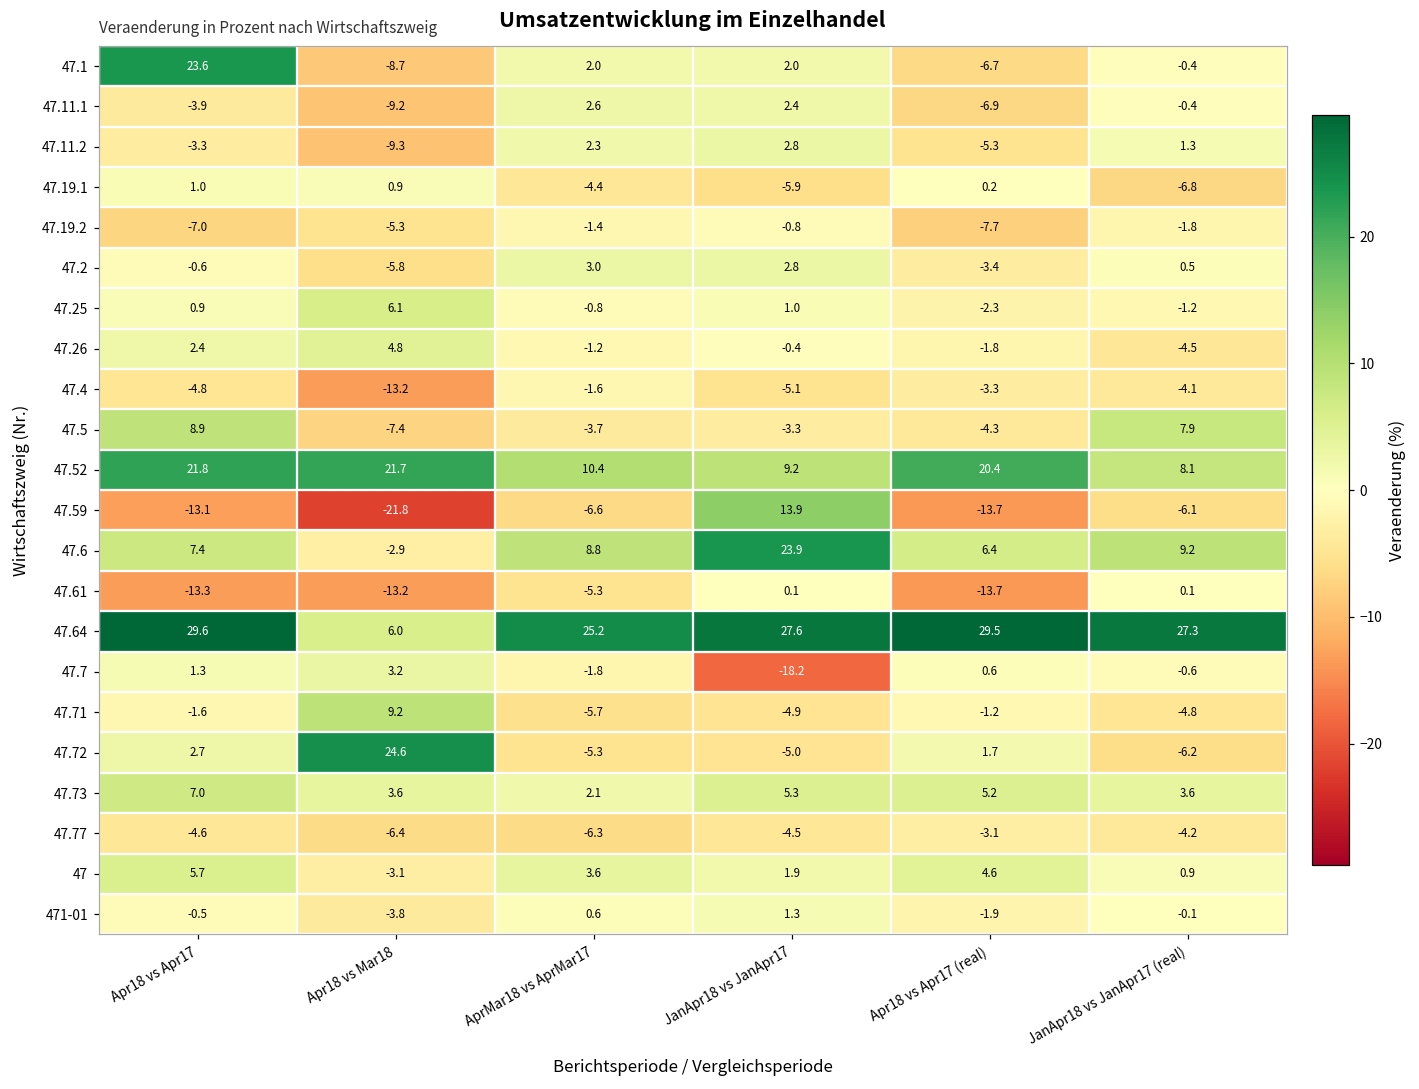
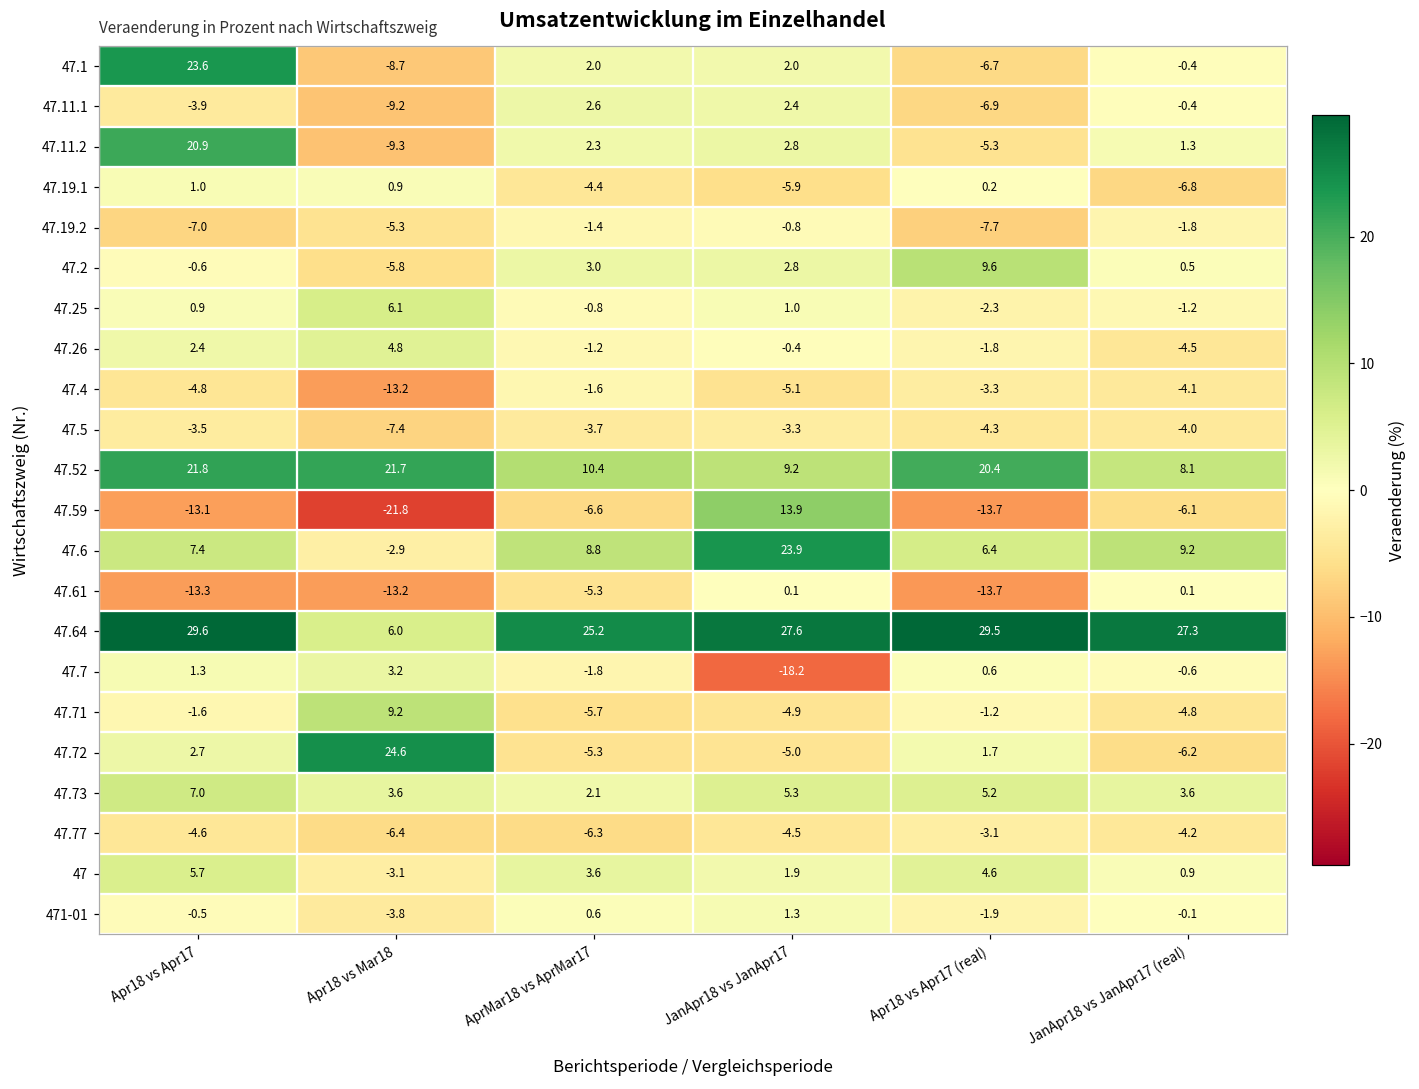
  {
    "47.1": {
      "Apr18 vs Apr17": 23.6,
      "Apr18 vs Mar18": -8.7,
      "AprMar18 vs AprMar17": 2.0,
      "JanApr18 vs JanApr17": 2.0,
      "Apr18 vs Apr17 (real)": -6.7,
      "JanApr18 vs JanApr17 (real)": -0.4
    },
    "47.11.1": {
      "Apr18 vs Apr17": -3.9,
      "Apr18 vs Mar18": -9.2,
      "AprMar18 vs AprMar17": 2.6,
      "JanApr18 vs JanApr17": 2.4,
      "Apr18 vs Apr17 (real)": -6.9,
      "JanApr18 vs JanApr17 (real)": -0.4
    },
    "47.11.2": {
-     "Apr18 vs Apr17": -3.3,
+     "Apr18 vs Apr17": 20.9,
      "Apr18 vs Mar18": -9.3,
      "AprMar18 vs AprMar17": 2.3,
      "JanApr18 vs JanApr17": 2.8,
      "Apr18 vs Apr17 (real)": -5.3,
      "JanApr18 vs JanApr17 (real)": 1.3
    },
    "47.19.1": {
      "Apr18 vs Apr17": 1.0,
      "Apr18 vs Mar18": 0.9,
      "AprMar18 vs AprMar17": -4.4,
      "JanApr18 vs JanApr17": -5.9,
      "Apr18 vs Apr17 (real)": 0.2,
      "JanApr18 vs JanApr17 (real)": -6.8
    },
    "47.19.2": {
      "Apr18 vs Apr17": -7.0,
      "Apr18 vs Mar18": -5.3,
      "AprMar18 vs AprMar17": -1.4,
      "JanApr18 vs JanApr17": -0.8,
      "Apr18 vs Apr17 (real)": -7.7,
      "JanApr18 vs JanApr17 (real)": -1.8
    },
    "47.2": {
      "Apr18 vs Apr17": -0.6,
      "Apr18 vs Mar18": -5.8,
      "AprMar18 vs AprMar17": 3.0,
      "JanApr18 vs JanApr17": 2.8,
-     "Apr18 vs Apr17 (real)": -3.4,
+     "Apr18 vs Apr17 (real)": 9.6,
      "JanApr18 vs JanApr17 (real)": 0.5
    },
    "47.25": {
      "Apr18 vs Apr17": 0.9,
      "Apr18 vs Mar18": 6.1,
      "AprMar18 vs AprMar17": -0.8,
      "JanApr18 vs JanApr17": 1.0,
      "Apr18 vs Apr17 (real)": -2.3,
      "JanApr18 vs JanApr17 (real)": -1.2
    },
    "47.26": {
      "Apr18 vs Apr17": 2.4,
      "Apr18 vs Mar18": 4.8,
      "AprMar18 vs AprMar17": -1.2,
      "JanApr18 vs JanApr17": -0.4,
      "Apr18 vs Apr17 (real)": -1.8,
      "JanApr18 vs JanApr17 (real)": -4.5
    },
    "47.4": {
      "Apr18 vs Apr17": -4.8,
      "Apr18 vs Mar18": -13.2,
      "AprMar18 vs AprMar17": -1.6,
      "JanApr18 vs JanApr17": -5.1,
      "Apr18 vs Apr17 (real)": -3.3,
      "JanApr18 vs JanApr17 (real)": -4.1
    },
    "47.5": {
-     "Apr18 vs Apr17": 8.9,
+     "Apr18 vs Apr17": -3.5,
      "Apr18 vs Mar18": -7.4,
      "AprMar18 vs AprMar17": -3.7,
      "JanApr18 vs JanApr17": -3.3,
      "Apr18 vs Apr17 (real)": -4.3,
-     "JanApr18 vs JanApr17 (real)": 7.9
+     "JanApr18 vs JanApr17 (real)": -4.0
    },
    "47.52": {
      "Apr18 vs Apr17": 21.8,
      "Apr18 vs Mar18": 21.7,
      "AprMar18 vs AprMar17": 10.4,
      "JanApr18 vs JanApr17": 9.2,
      "Apr18 vs Apr17 (real)": 20.4,
      "JanApr18 vs JanApr17 (real)": 8.1
    },
    "47.59": {
      "Apr18 vs Apr17": -13.1,
      "Apr18 vs Mar18": -21.8,
      "AprMar18 vs AprMar17": -6.6,
      "JanApr18 vs JanApr17": 13.9,
      "Apr18 vs Apr17 (real)": -13.7,
      "JanApr18 vs JanApr17 (real)": -6.1
    },
    "47.6": {
      "Apr18 vs Apr17": 7.4,
      "Apr18 vs Mar18": -2.9,
      "AprMar18 vs AprMar17": 8.8,
      "JanApr18 vs JanApr17": 23.9,
      "Apr18 vs Apr17 (real)": 6.4,
      "JanApr18 vs JanApr17 (real)": 9.2
    },
    "47.61": {
      "Apr18 vs Apr17": -13.3,
      "Apr18 vs Mar18": -13.2,
      "AprMar18 vs AprMar17": -5.3,
      "JanApr18 vs JanApr17": 0.1,
      "Apr18 vs Apr17 (real)": -13.7,
      "JanApr18 vs JanApr17 (real)": 0.1
    },
    "47.64": {
      "Apr18 vs Apr17": 29.6,
      "Apr18 vs Mar18": 6.0,
      "AprMar18 vs AprMar17": 25.2,
      "JanApr18 vs JanApr17": 27.6,
      "Apr18 vs Apr17 (real)": 29.5,
      "JanApr18 vs JanApr17 (real)": 27.3
    },
    "47.7": {
      "Apr18 vs Apr17": 1.3,
      "Apr18 vs Mar18": 3.2,
      "AprMar18 vs AprMar17": -1.8,
      "JanApr18 vs JanApr17": -18.2,
      "Apr18 vs Apr17 (real)": 0.6,
      "JanApr18 vs JanApr17 (real)": -0.6
    },
    "47.71": {
      "Apr18 vs Apr17": -1.6,
      "Apr18 vs Mar18": 9.2,
      "AprMar18 vs AprMar17": -5.7,
      "JanApr18 vs JanApr17": -4.9,
      "Apr18 vs Apr17 (real)": -1.2,
      "JanApr18 vs JanApr17 (real)": -4.8
    },
    "47.72": {
      "Apr18 vs Apr17": 2.7,
      "Apr18 vs Mar18": 24.6,
      "AprMar18 vs AprMar17": -5.3,
      "JanApr18 vs JanApr17": -5.0,
      "Apr18 vs Apr17 (real)": 1.7,
      "JanApr18 vs JanApr17 (real)": -6.2
    },
    "47.73": {
      "Apr18 vs Apr17": 7.0,
      "Apr18 vs Mar18": 3.6,
      "AprMar18 vs AprMar17": 2.1,
      "JanApr18 vs JanApr17": 5.3,
      "Apr18 vs Apr17 (real)": 5.2,
      "JanApr18 vs JanApr17 (real)": 3.6
    },
    "47.77": {
      "Apr18 vs Apr17": -4.6,
      "Apr18 vs Mar18": -6.4,
      "AprMar18 vs AprMar17": -6.3,
      "JanApr18 vs JanApr17": -4.5,
      "Apr18 vs Apr17 (real)": -3.1,
      "JanApr18 vs JanApr17 (real)": -4.2
    },
    "47": {
      "Apr18 vs Apr17": 5.7,
      "Apr18 vs Mar18": -3.1,
      "AprMar18 vs AprMar17": 3.6,
      "JanApr18 vs JanApr17": 1.9,
      "Apr18 vs Apr17 (real)": 4.6,
      "JanApr18 vs JanApr17 (real)": 0.9
    },
    "471-01": {
      "Apr18 vs Apr17": -0.5,
      "Apr18 vs Mar18": -3.8,
      "AprMar18 vs AprMar17": 0.6,
      "JanApr18 vs JanApr17": 1.3,
      "Apr18 vs Apr17 (real)": -1.9,
      "JanApr18 vs JanApr17 (real)": -0.1
    }
  }
